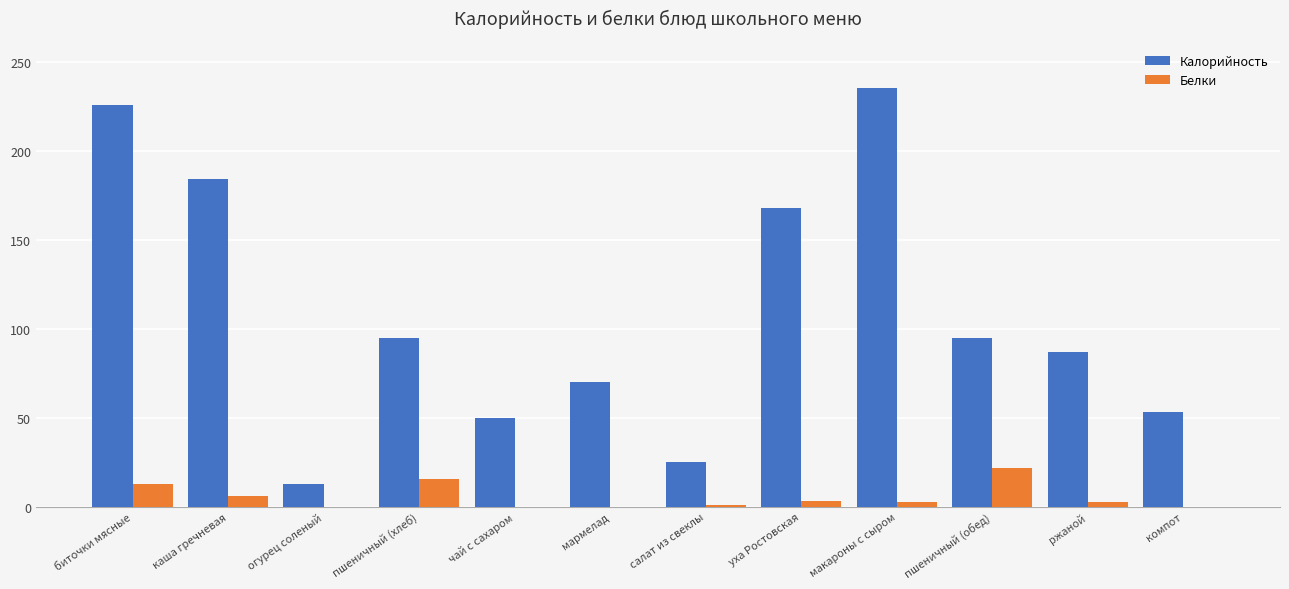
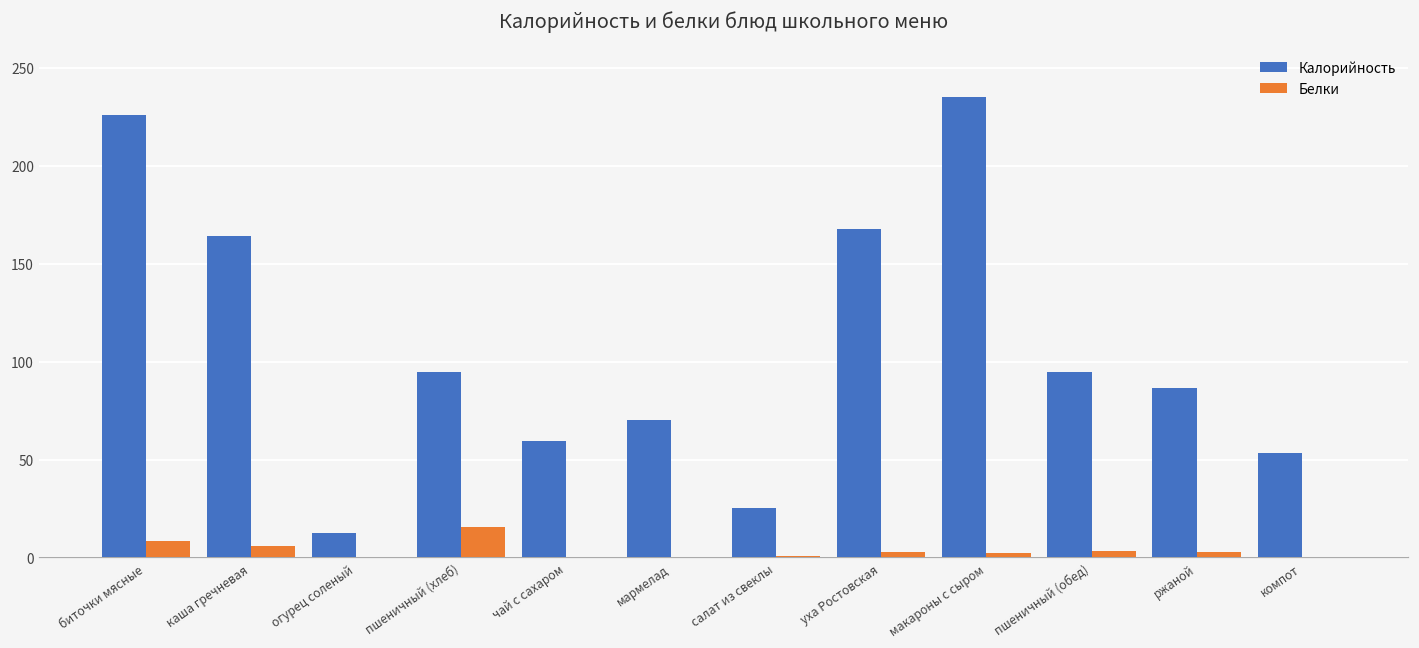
  {
    "Калорийность": {
      "биточки мясные": 226,
-     "каша гречневая": 184,
+     "каша гречневая": 164,
      "огурец соленый": 13,
      "пшеничный (хлеб)": 95,
-     "чай с сахаром": 50,
+     "чай с сахаром": 59,
      "мармелад": 70,
      "салат из свеклы": 25,
      "уха Ростовская": 168,
      "макароны с сыром": 235,
      "пшеничный (обед)": 95,
      "ржаной": 87,
      "компот": 53
    },
    "Белки": {
-     "биточки мясные": 13,
+     "биточки мясные": 8,
      "каша гречневая": 6,
      "огурец соленый": 0,
      "пшеничный (хлеб)": 16,
      "чай с сахаром": 0,
      "мармелад": 0,
      "уха Ростовская": 3,
      "макароны с сыром": 3,
-     "пшеничный (обед)": 22,
+     "пшеничный (обед)": 3,
      "ржаной": 3,
      "компот": 0
    }
  }
